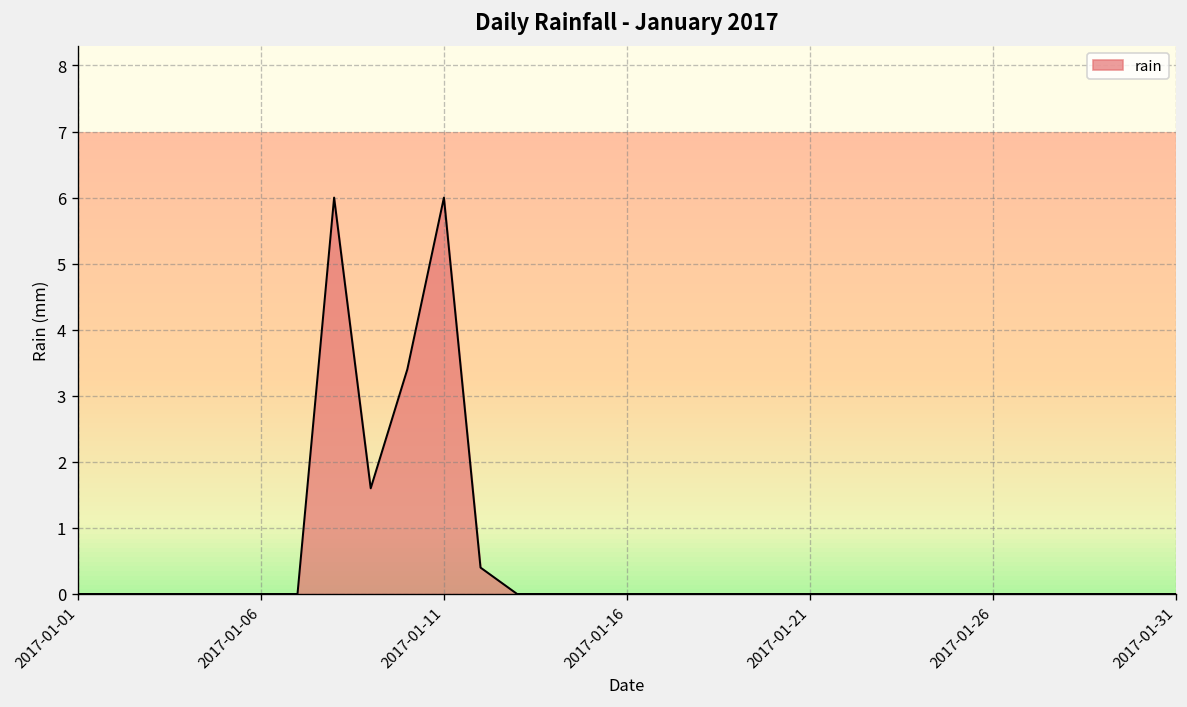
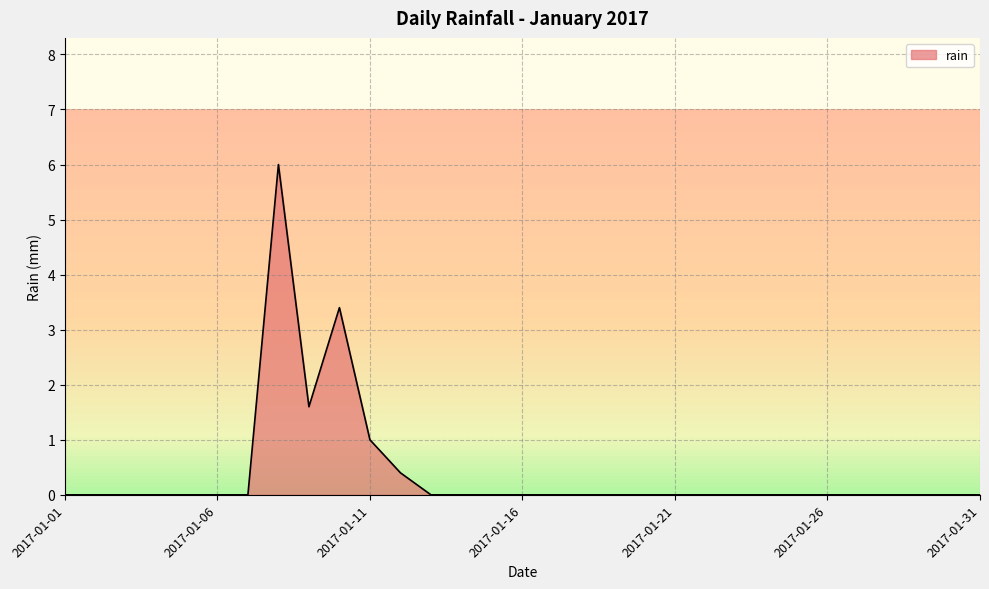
  {
    "2017-01-01": 0,
    "2017-01-06": 0,
-   "2017-01-11": 6,
+   "2017-01-11": 1,
    "2017-01-16": 0,
    "2017-01-21": 0,
    "2017-01-26": 0,
    "2017-01-31": 0
  }
